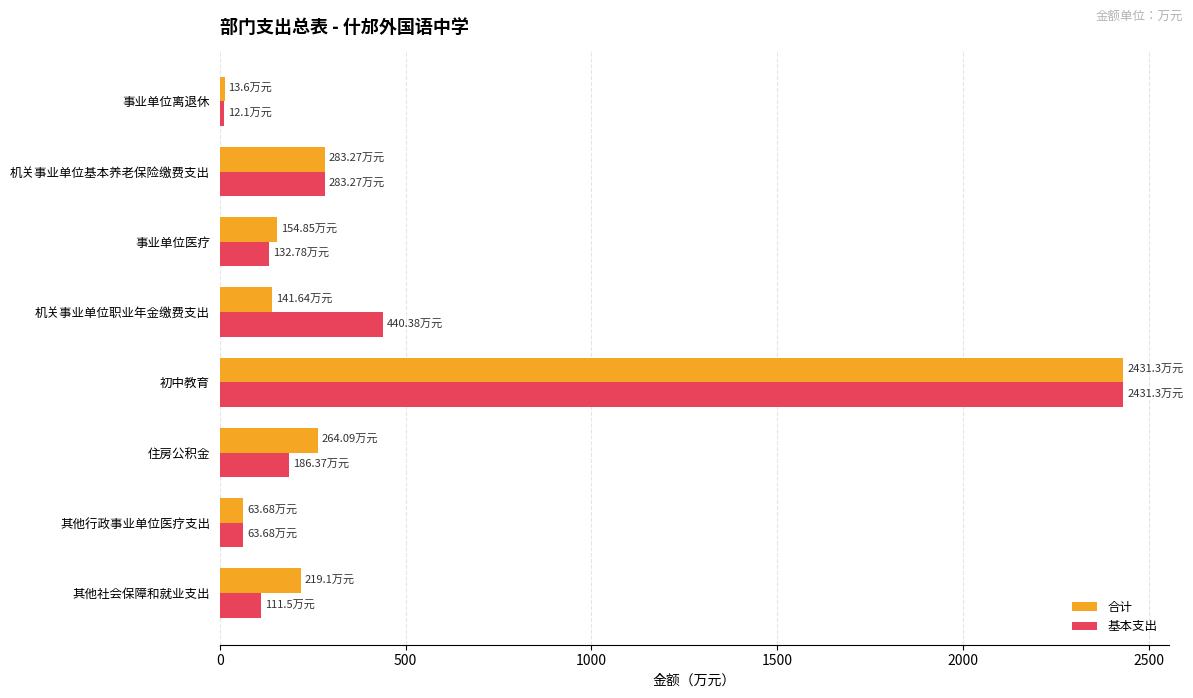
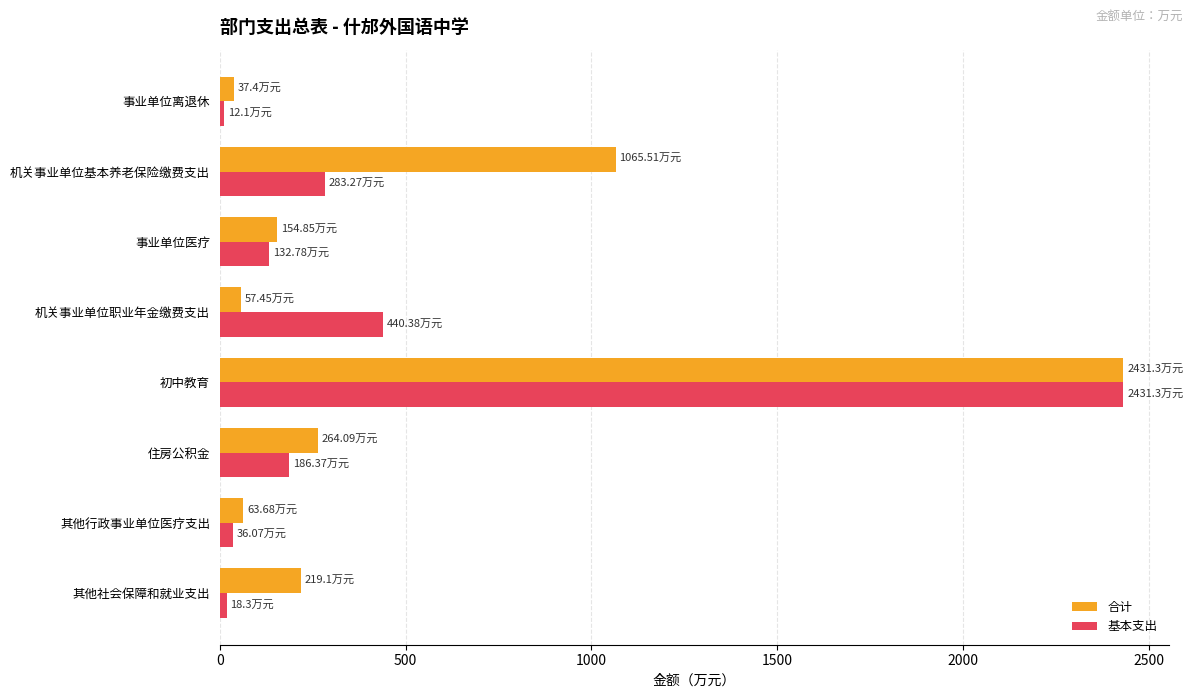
  {
    "合计": {
-     "事业单位离退休": 13.6,
-     "机关事业单位基本养老保险缴费支出": 283.27,
+     "事业单位离退休": 37.4,
+     "机关事业单位基本养老保险缴费支出": 1065.51,
      "事业单位医疗": 154.85,
-     "机关事业单位职业年金缴费支出": 141.64,
+     "机关事业单位职业年金缴费支出": 57.45,
      "初中教育": 2431.3,
      "住房公积金": 264.09,
      "其他行政事业单位医疗支出": 63.68,
      "其他社会保障和就业支出": 219.1
    },
    "基本支出": {
      "事业单位离退休": 12.1,
      "机关事业单位基本养老保险缴费支出": 283.27,
      "事业单位医疗": 132.78,
      "机关事业单位职业年金缴费支出": 440.38,
      "初中教育": 2431.3,
      "住房公积金": 186.37,
-     "其他行政事业单位医疗支出": 63.68,
-     "其他社会保障和就业支出": 111.5
+     "其他行政事业单位医疗支出": 36.07,
+     "其他社会保障和就业支出": 18.3
    }
  }
